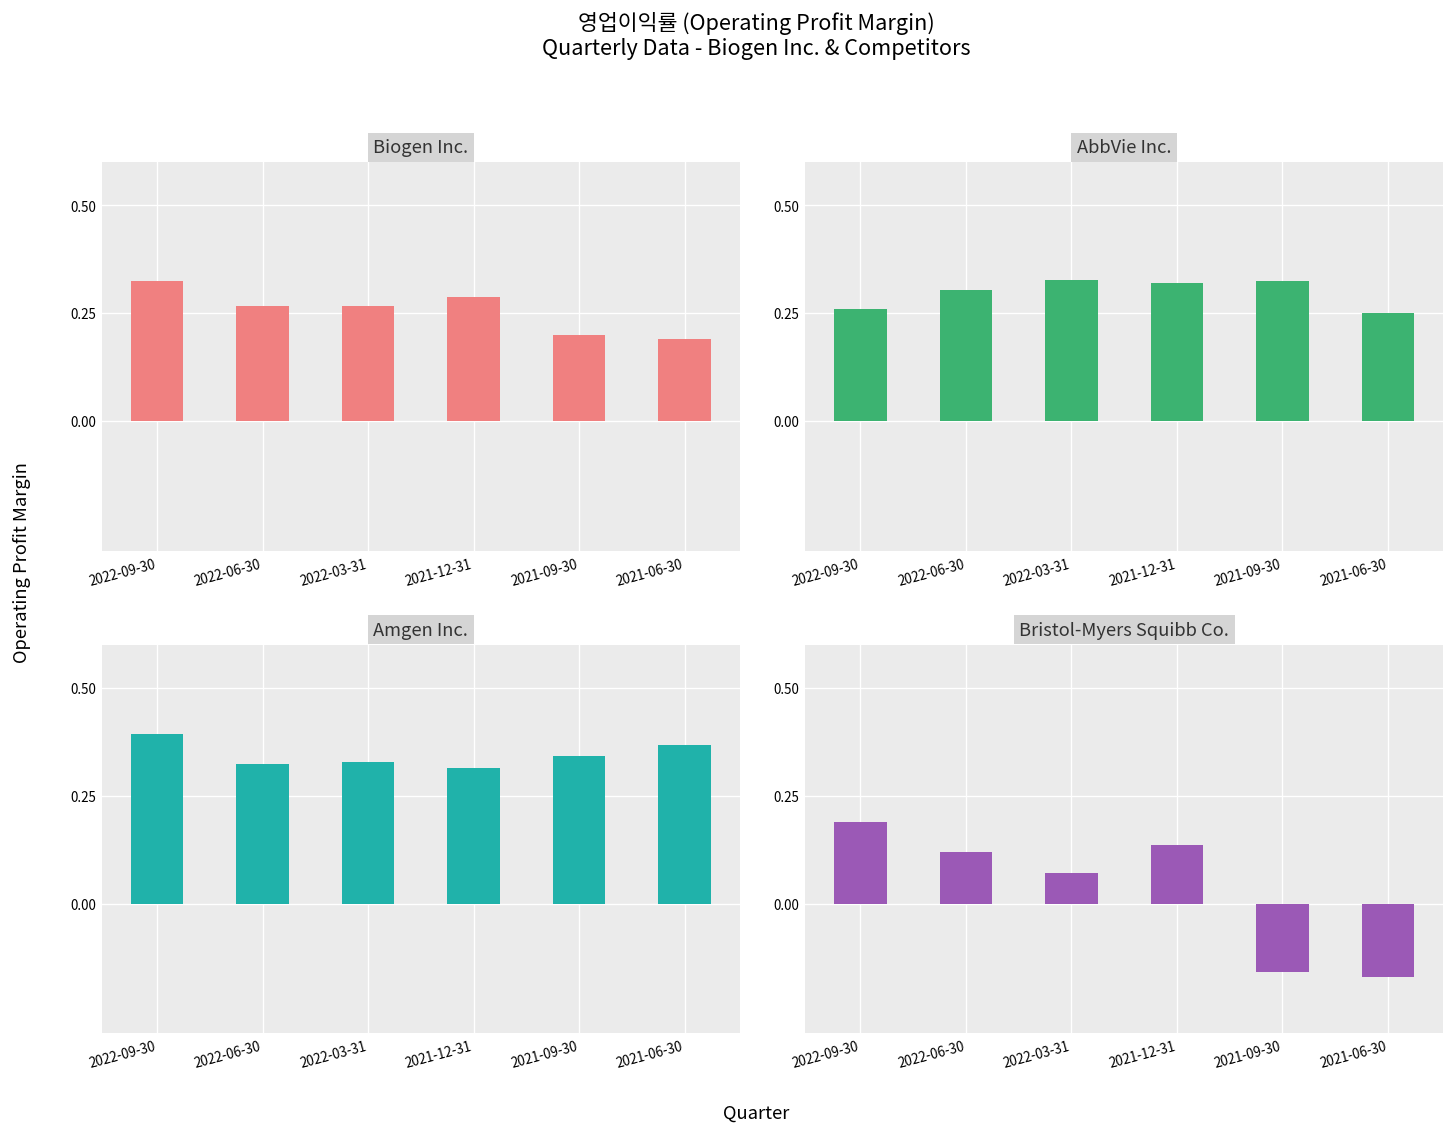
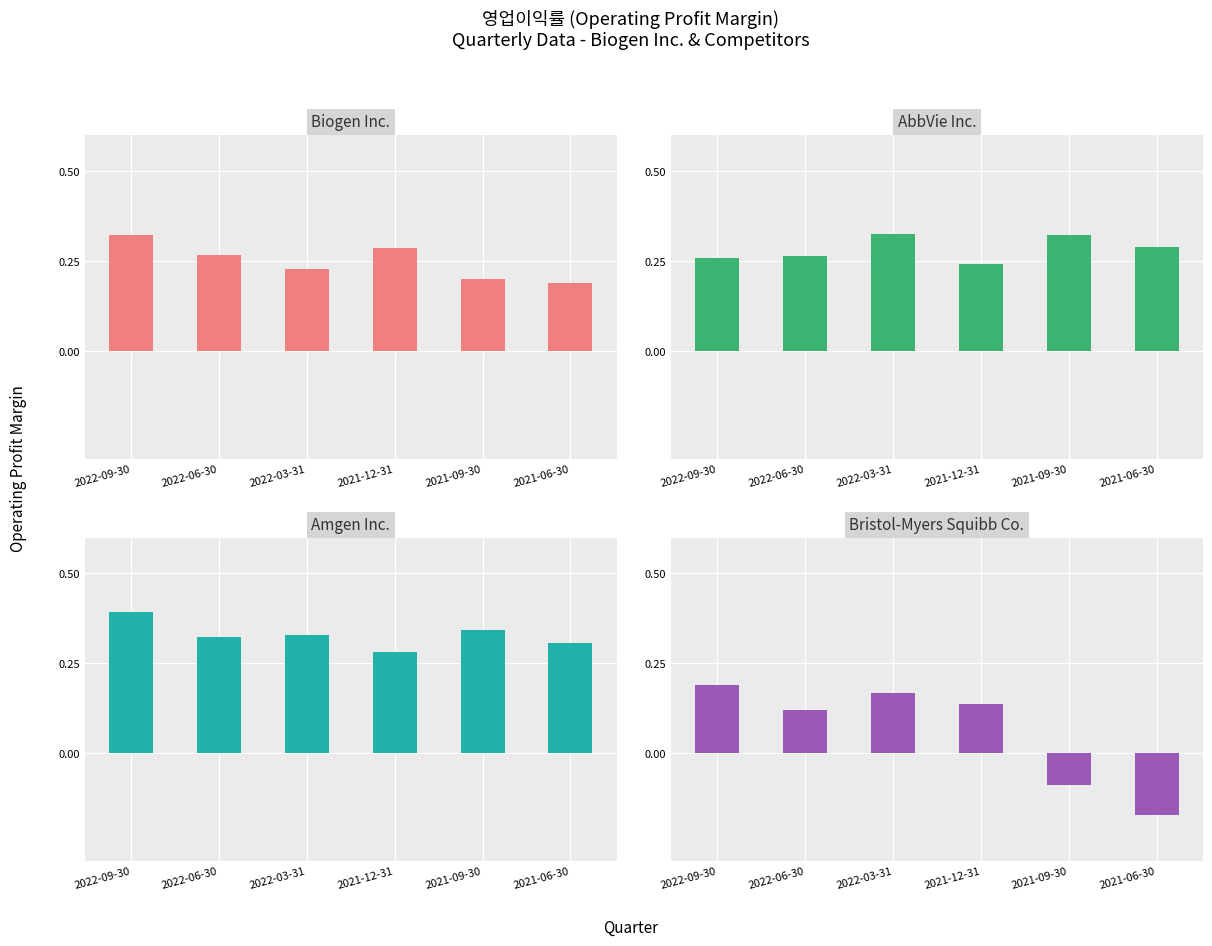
  {
    "Biogen Inc.": {
      "2022-09-30": 0.32,
      "2022-06-30": 0.27,
-     "2022-03-31": 0.27,
+     "2022-03-31": 0.23,
      "2021-12-31": 0.29,
      "2021-09-30": 0.20,
      "2021-06-30": 0.19
    },
    "AbbVie Inc.": {
      "2022-09-30": 0.26,
-     "2022-06-30": 0.30,
+     "2022-06-30": 0.26,
      "2022-03-31": 0.33,
-     "2021-12-31": 0.32,
+     "2021-12-31": 0.24,
      "2021-09-30": 0.32,
-     "2021-06-30": 0.25
+     "2021-06-30": 0.29
    },
    "Amgen Inc.": {
      "2022-09-30": 0.39,
      "2022-06-30": 0.32,
      "2022-03-31": 0.33,
-     "2021-12-31": 0.31,
+     "2021-12-31": 0.28,
      "2021-09-30": 0.34,
-     "2021-06-30": 0.37
+     "2021-06-30": 0.31
    },
    "Bristol-Myers Squibb Co.": {
      "2022-09-30": 0.19,
      "2022-06-30": 0.12,
-     "2022-03-31": 0.07,
+     "2022-03-31": 0.17,
      "2021-12-31": 0.14,
-     "2021-09-30": -0.16,
+     "2021-09-30": -0.09,
      "2021-06-30": -0.17
    }
  }
